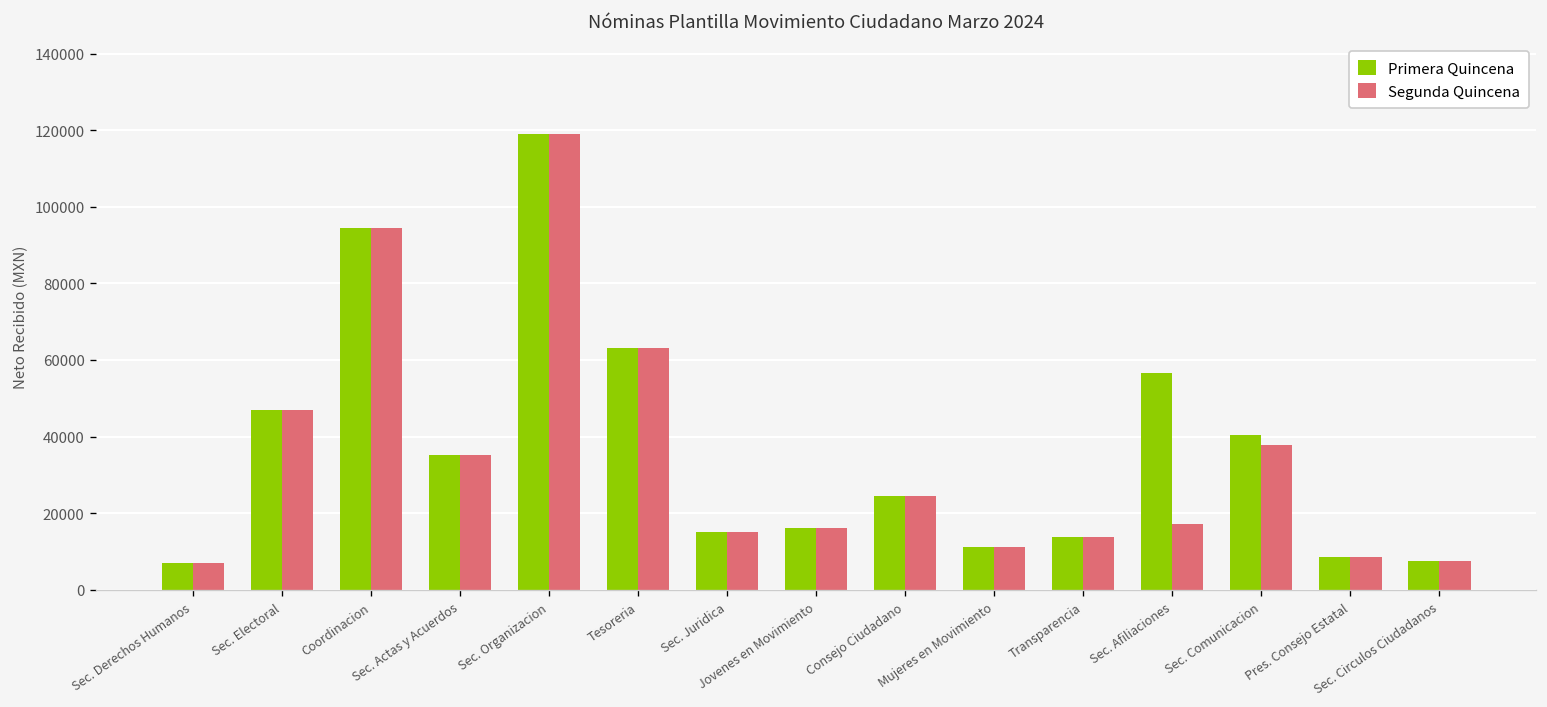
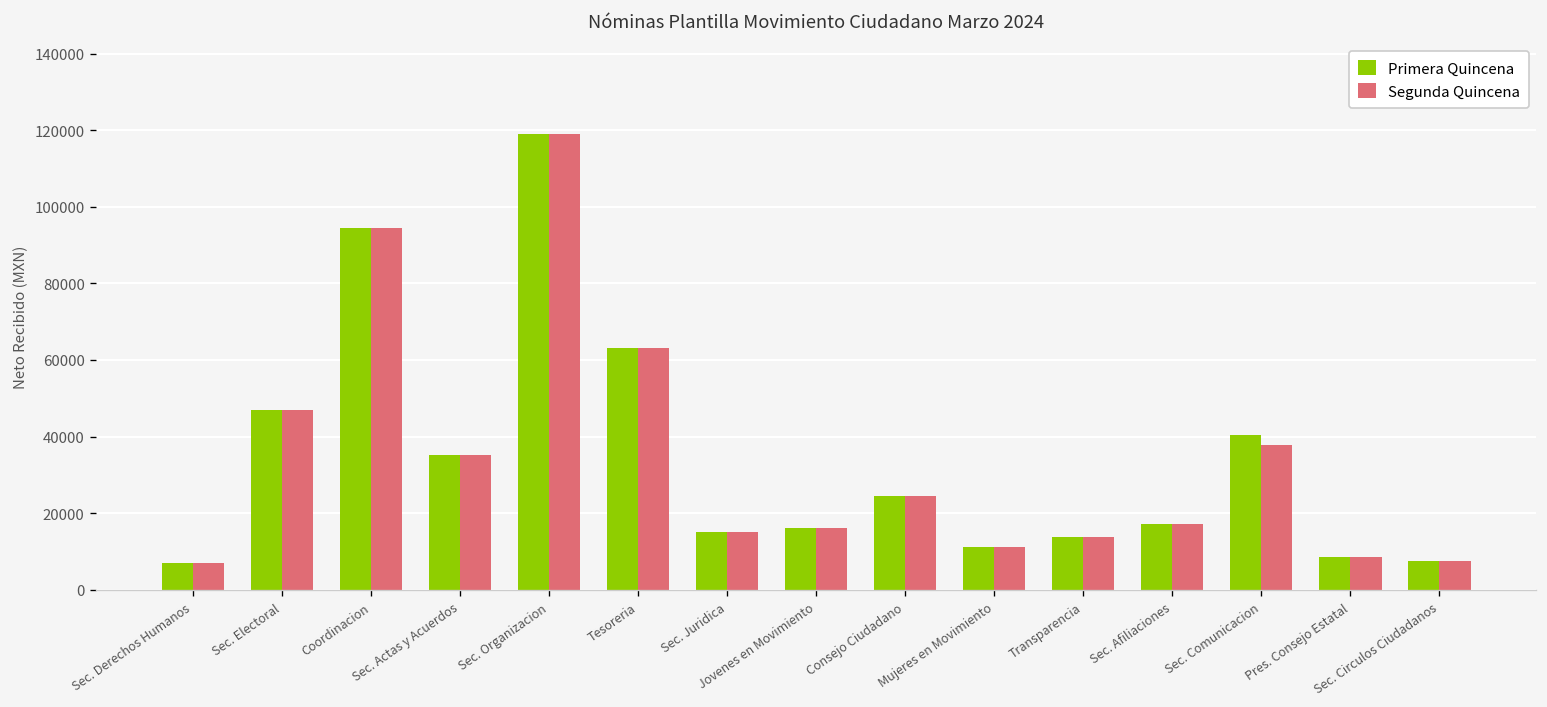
  {
    "Primera Quincena": {
      "Sec. Derechos Humanos": 7000,
      "Sec. Electoral": 47000,
      "Coordinacion": 95000,
      "Sec. Actas y Acuerdos": 35000,
      "Sec. Organizacion": 119000,
      "Tesoreria": 63000,
      "Sec. Juridica": 15000,
      "Jovenes en Movimiento": 16000,
      "Consejo Ciudadano": 24000,
      "Mujeres en Movimiento": 11000,
      "Transparencia": 14000,
-     "Sec. Afiliaciones": 57000,
+     "Sec. Afiliaciones": 17000,
      "Sec. Comunicacion": 40000,
      "Pres. Consejo Estatal": 9000,
      "Sec. Circulos Ciudadanos": 8000
    },
    "Segunda Quincena": {
      "Sec. Derechos Humanos": 7000,
      "Sec. Electoral": 47000,
      "Coordinacion": 95000,
      "Sec. Actas y Acuerdos": 35000,
      "Sec. Organizacion": 119000,
      "Tesoreria": 63000,
      "Sec. Juridica": 15000,
      "Jovenes en Movimiento": 16000,
      "Consejo Ciudadano": 24000,
      "Mujeres en Movimiento": 11000,
      "Transparencia": 14000,
      "Sec. Afiliaciones": 17000,
      "Sec. Comunicacion": 38000,
      "Pres. Consejo Estatal": 9000,
      "Sec. Circulos Ciudadanos": 8000
    }
  }
